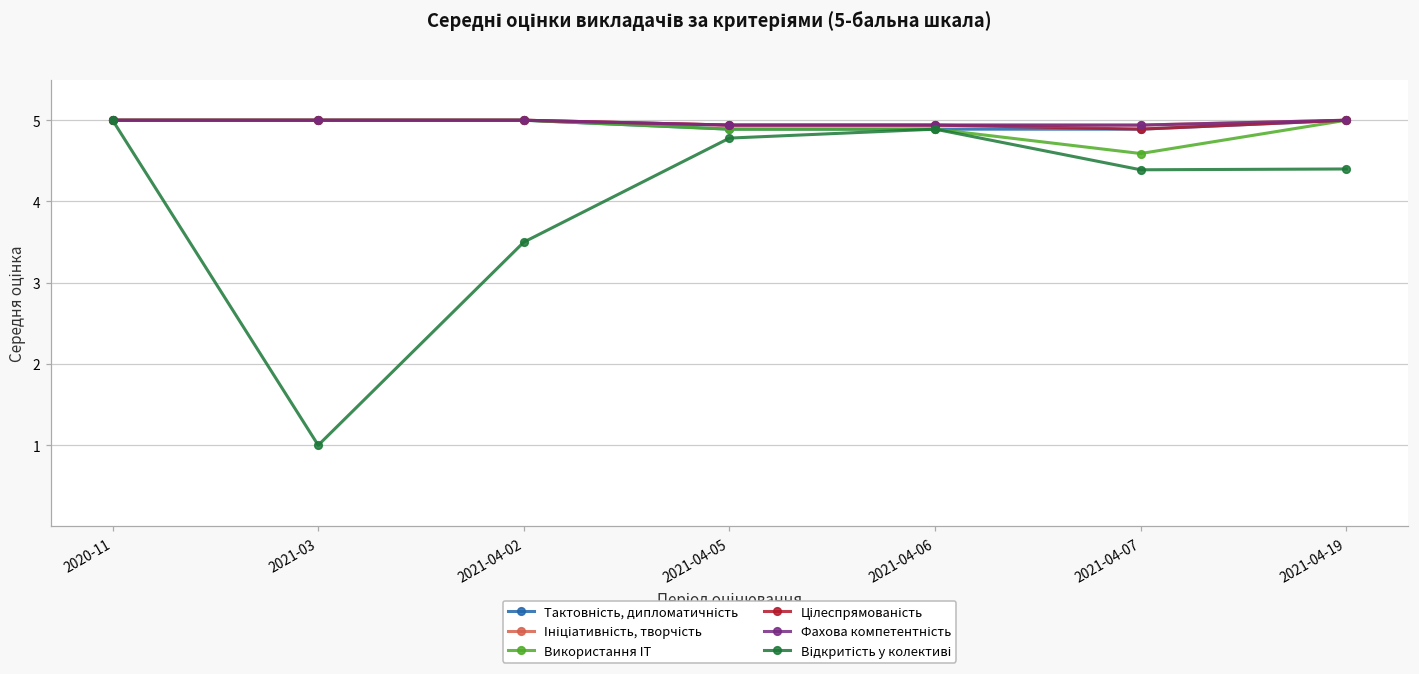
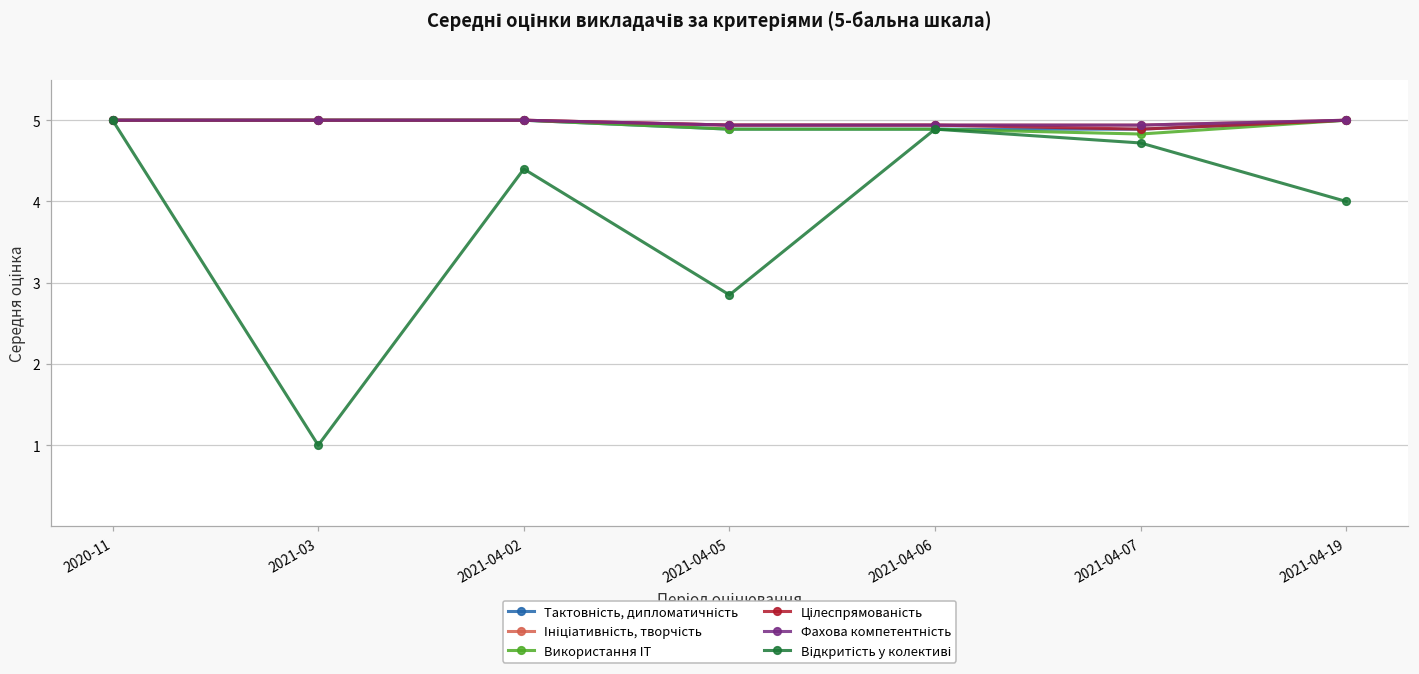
  {
    "Фахова компетентність": {
      "2021-04-07": 4.9
    },
    "Використання ІТ": {
-     "2021-04-07": 4.6
+     "2021-04-07": 4.8
    },
    "Відкритість у колективі": {
      "2021-03": 1.0,
-     "2021-04-02": 3.5,
-     "2021-04-05": 4.8,
-     "2021-04-07": 4.4,
-     "2021-04-19": 4.4
+     "2021-04-02": 4.4,
+     "2021-04-05": 2.9,
+     "2021-04-07": 4.7,
+     "2021-04-19": 4.0
    }
  }
